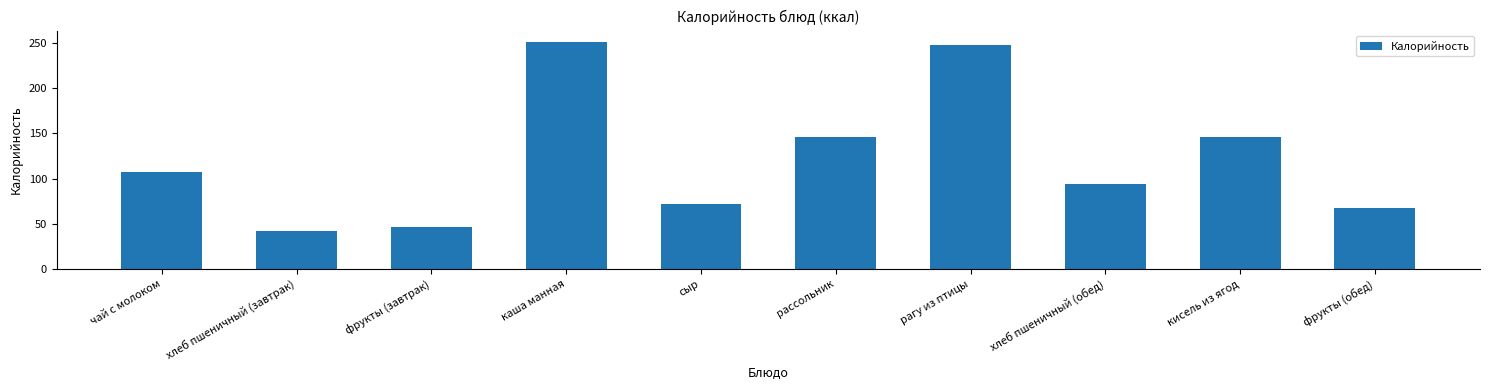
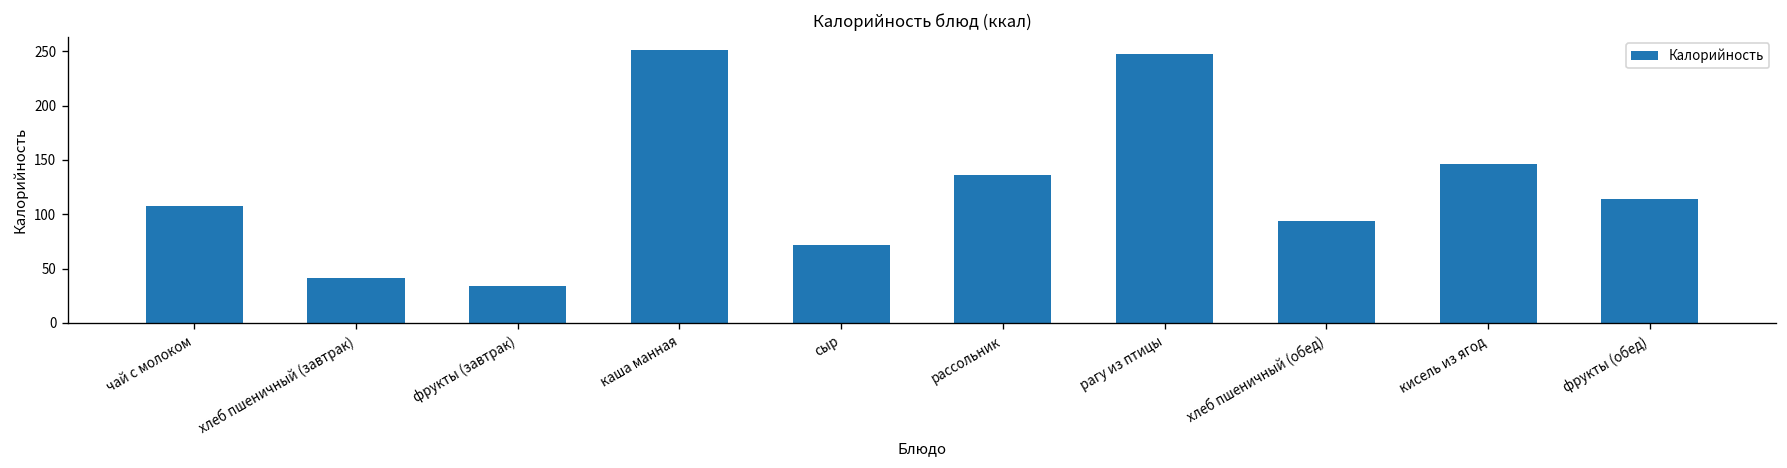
  {
    "чай с молоком": 110,
    "хлеб пшеничный (завтрак)": 40,
-   "фрукты (завтрак)": 50,
+   "фрукты (завтрак)": 30,
    "каша манная": 250,
    "сыр": 70,
-   "рассольник": 150,
+   "рассольник": 140,
    "рагу из птицы": 250,
    "хлеб пшеничный (обед)": 90,
    "кисель из ягод": 150,
-   "фрукты (обед)": 70
+   "фрукты (обед)": 110
  }
